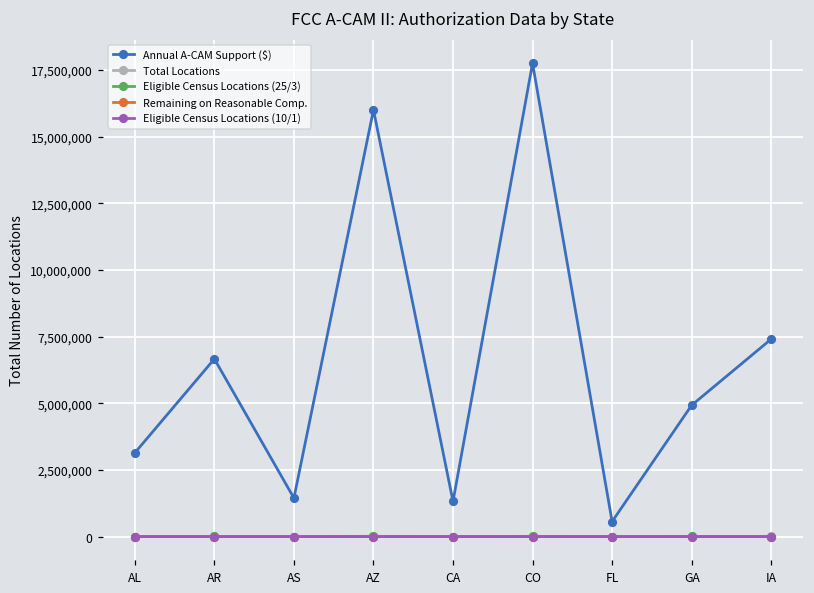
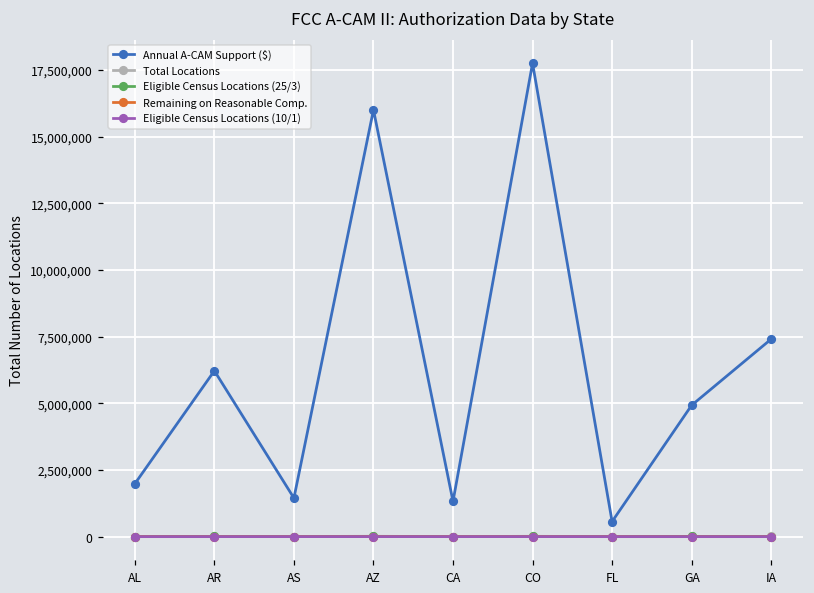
  {
    "Annual A-CAM Support ($)": {
-     "AL": "3,100,000",
-     "AR": "6,700,000",
+     "AL": "2,000,000",
+     "AR": "6,200,000",
      "AS": "1,400,000",
      "AZ": "16,000,000",
      "CA": "1,300,000",
      "CO": "17,800,000",
      "FL": "600,000",
      "GA": "4,900,000",
      "IA": "7,400,000"
    }
  }
